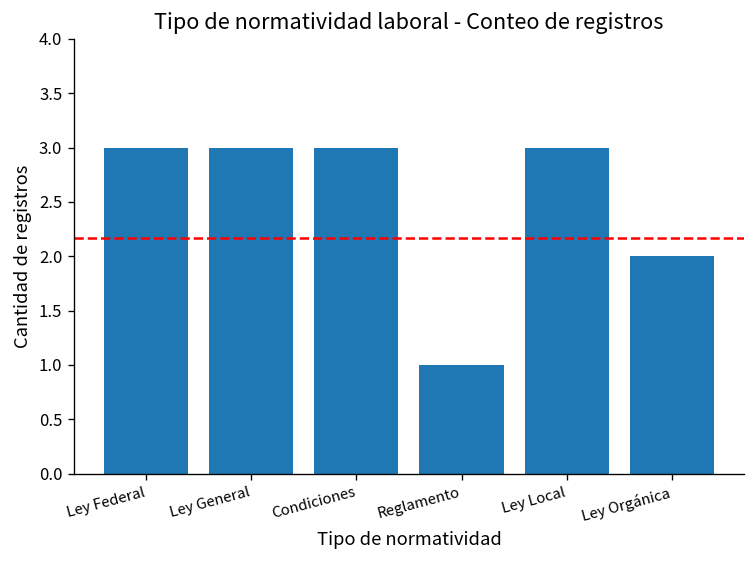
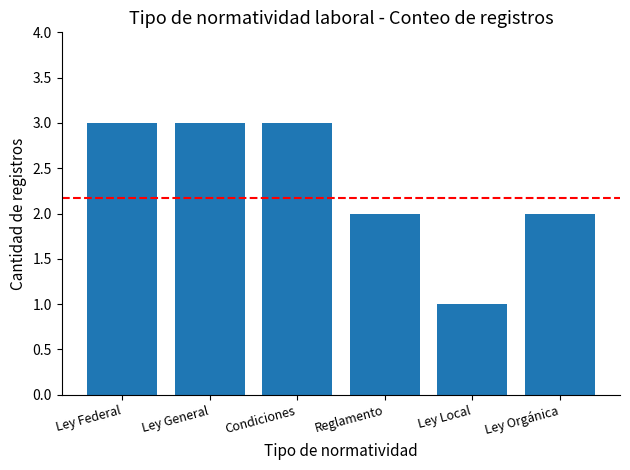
  {
    "Ley Federal": 3,
    "Ley General": 3,
    "Condiciones": 3,
-   "Reglamento": 1,
-   "Ley Local": 3,
+   "Reglamento": 2,
+   "Ley Local": 1,
    "Ley Orgánica": 2
  }
